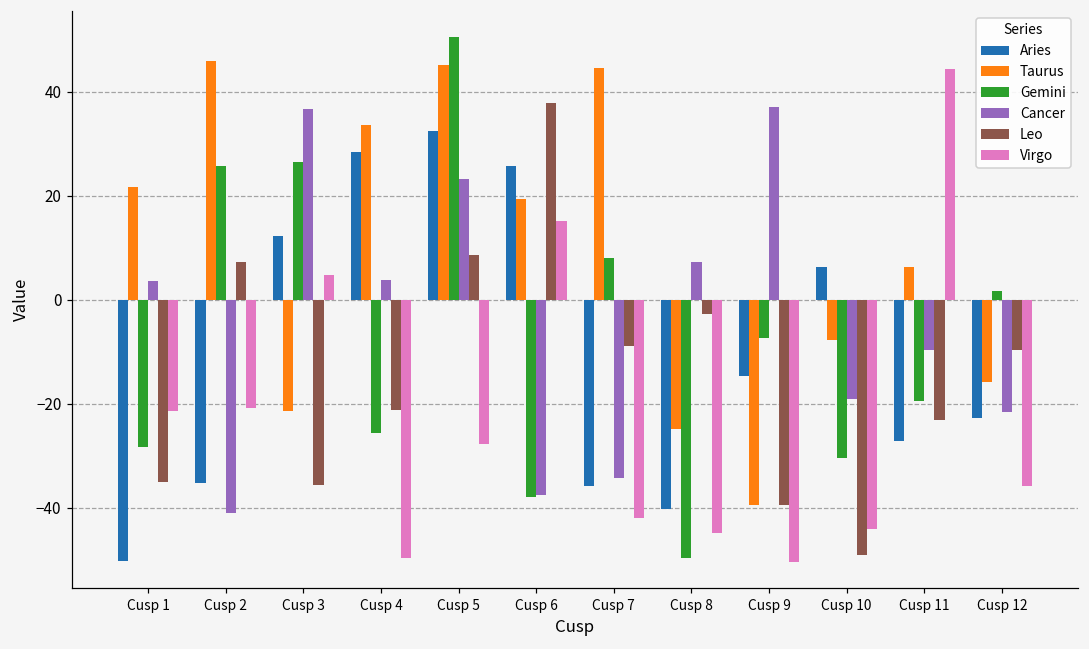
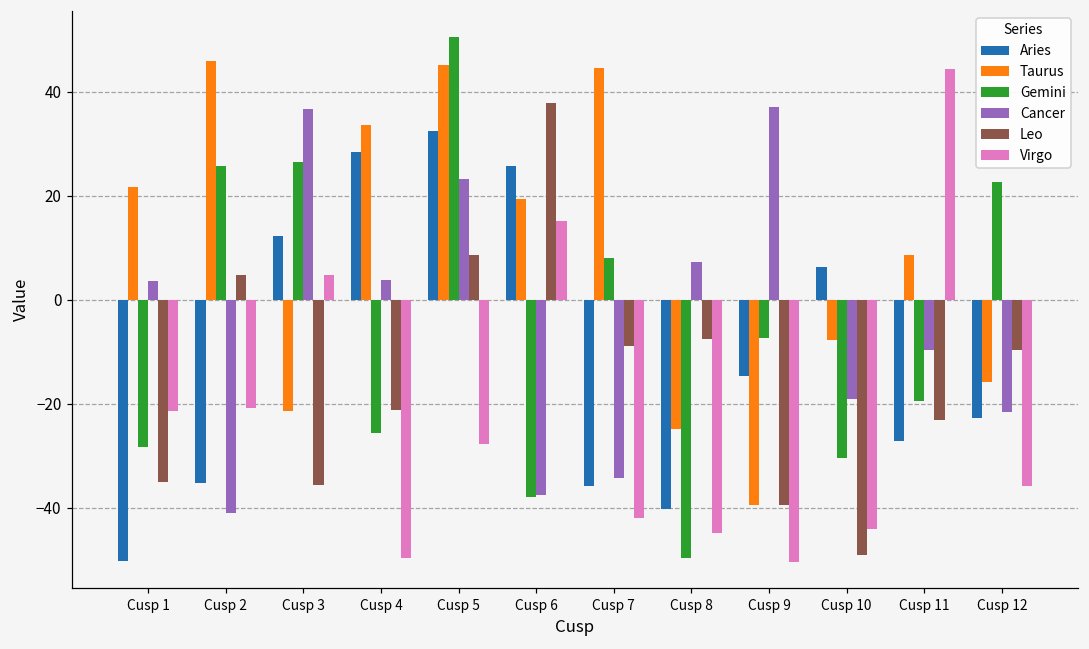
  {
    "Aries": {
      "Cusp 1": -50,
      "Cusp 2": -35,
      "Cusp 3": 12,
      "Cusp 4": 28,
      "Cusp 5": 32,
      "Cusp 6": 26,
      "Cusp 7": -36,
      "Cusp 8": -40,
      "Cusp 9": -15,
      "Cusp 10": 6,
      "Cusp 11": -27,
      "Cusp 12": -23
    },
    "Taurus": {
      "Cusp 1": 22,
      "Cusp 2": 46,
      "Cusp 3": -21,
      "Cusp 4": 34,
      "Cusp 5": 45,
      "Cusp 6": 19,
      "Cusp 7": 45,
      "Cusp 8": -25,
      "Cusp 9": -39,
      "Cusp 10": -8,
-     "Cusp 11": 6,
+     "Cusp 11": 9,
      "Cusp 12": -16
    },
    "Gemini": {
      "Cusp 1": -28,
      "Cusp 2": 26,
      "Cusp 3": 27,
      "Cusp 4": -26,
      "Cusp 5": 50,
      "Cusp 6": -38,
      "Cusp 7": 8,
      "Cusp 8": -50,
      "Cusp 9": -7,
      "Cusp 10": -30,
      "Cusp 11": -19,
-     "Cusp 12": 2
+     "Cusp 12": 23
    },
    "Cancer": {
      "Cusp 1": 4,
      "Cusp 2": -41,
      "Cusp 3": 37,
      "Cusp 4": 4,
      "Cusp 5": 23,
      "Cusp 6": -37,
      "Cusp 7": -34,
      "Cusp 8": 7,
      "Cusp 9": 37,
      "Cusp 10": -19,
      "Cusp 11": -10,
      "Cusp 12": -22
    },
    "Leo": {
      "Cusp 1": -35,
-     "Cusp 2": 7,
+     "Cusp 2": 5,
      "Cusp 3": -36,
      "Cusp 4": -21,
      "Cusp 5": 9,
      "Cusp 6": 38,
      "Cusp 7": -9,
-     "Cusp 8": -3,
+     "Cusp 8": -8,
      "Cusp 9": -39,
      "Cusp 10": -49,
      "Cusp 11": -23,
      "Cusp 12": -10
    },
    "Virgo": {
      "Cusp 1": -21,
      "Cusp 2": -21,
      "Cusp 3": 5,
      "Cusp 4": -50,
      "Cusp 5": -28,
      "Cusp 6": 15,
      "Cusp 7": -42,
      "Cusp 8": -45,
      "Cusp 9": -50,
      "Cusp 10": -44,
      "Cusp 11": 44,
      "Cusp 12": -36
    }
  }
